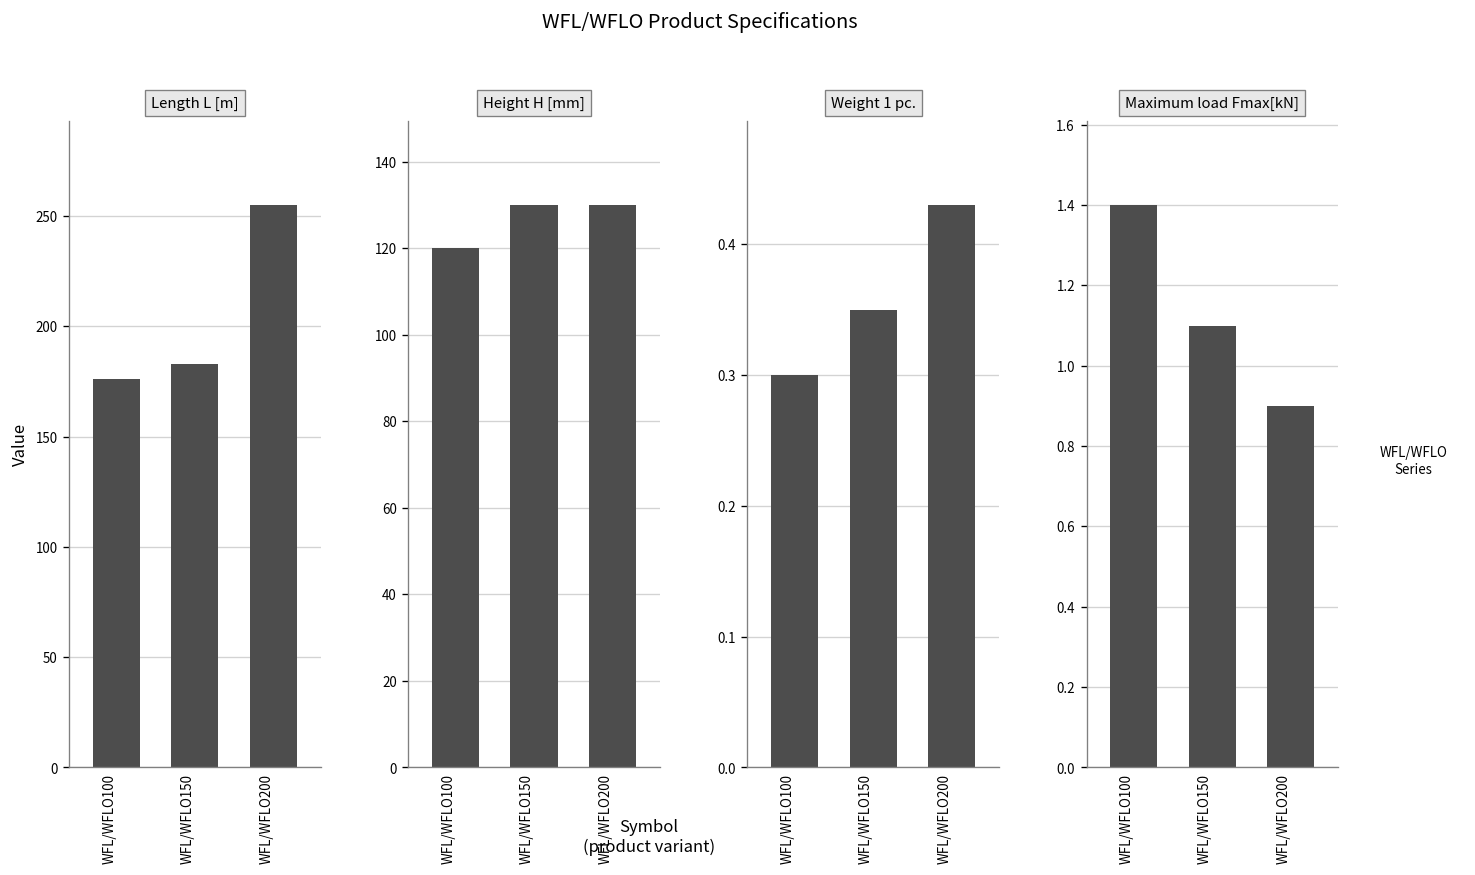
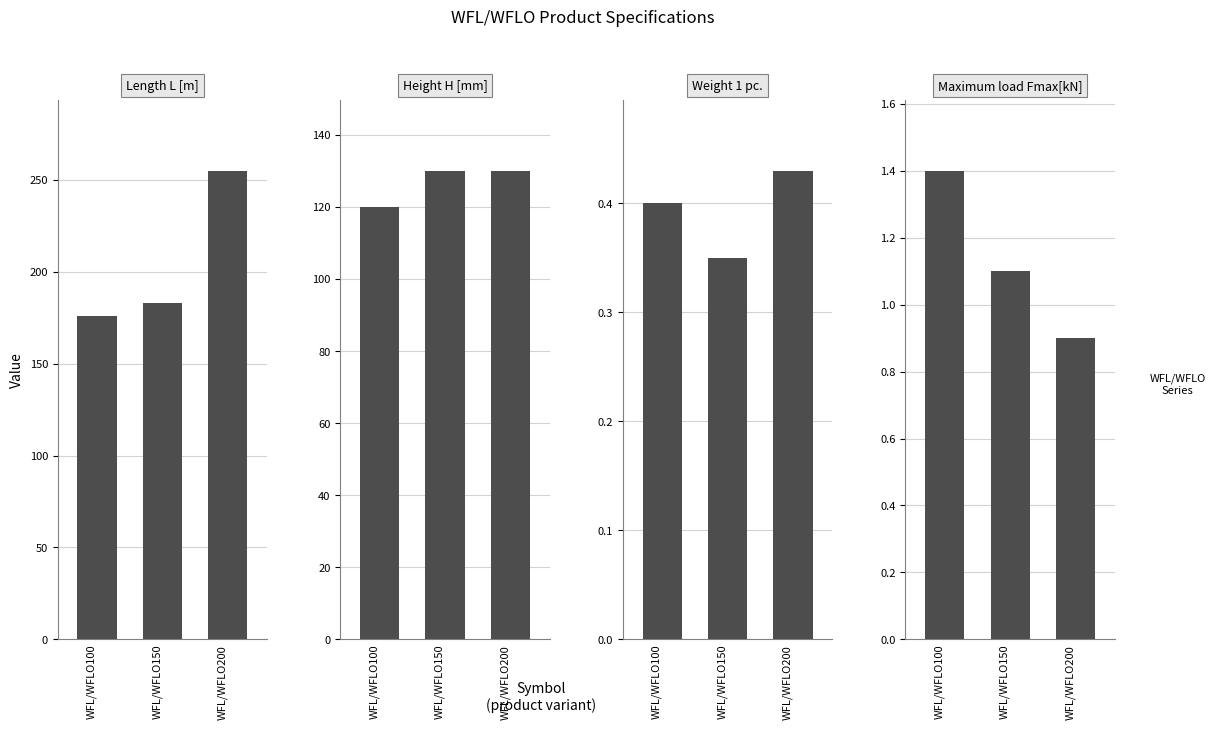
  {
    "Length L [m]": {
      "WFL/WFLO100": 176,
      "WFL/WFLO150": 183,
      "WFL/WFLO200": 255
    },
    "Height H [mm]": {
      "WFL/WFLO100": 120,
      "WFL/WFLO150": 130,
      "WFL/WFLO200": 130
    },
    "Weight 1 pc.": {
-     "WFL/WFLO100": 0.3,
+     "WFL/WFLO100": 0.4,
      "WFL/WFLO150": 0.350,
      "WFL/WFLO200": 0.430
    },
    "Maximum load Fmax[kN]": {
      "WFL/WFLO100": 1.40,
      "WFL/WFLO150": 1.10,
      "WFL/WFLO200": 0.90
    }
  }
